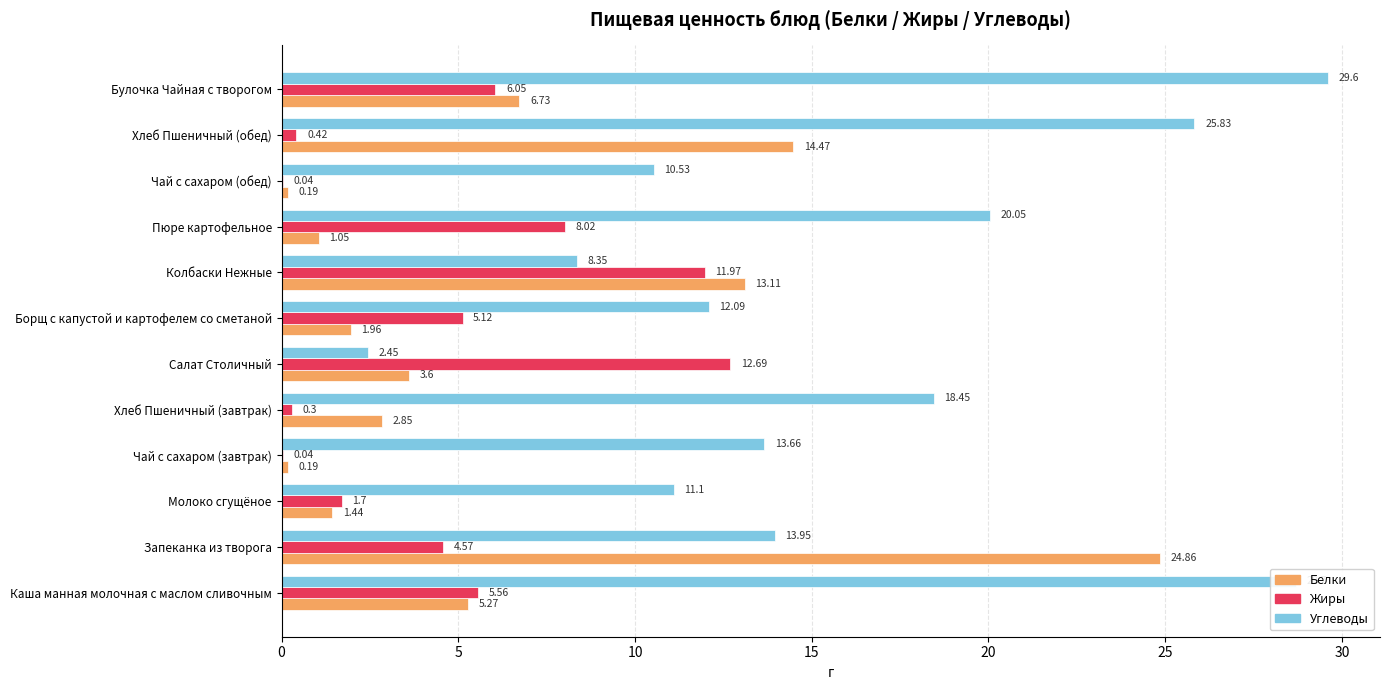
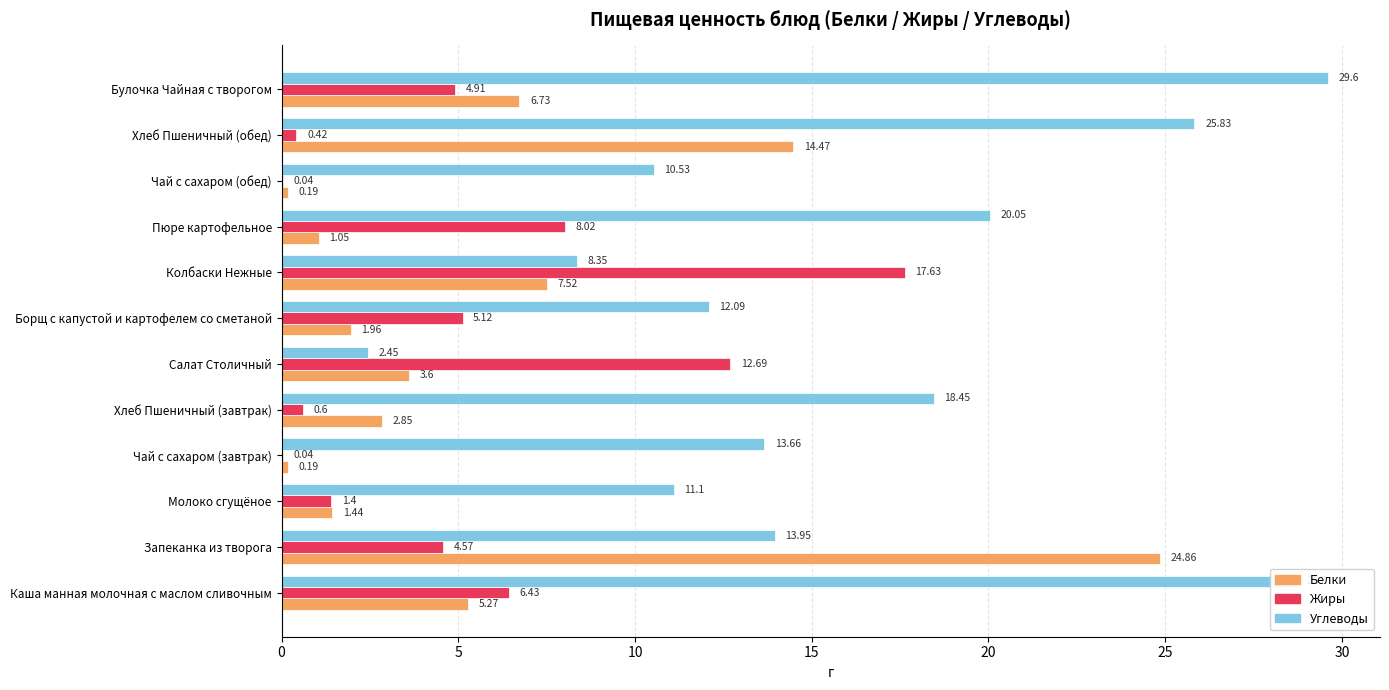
  {
    "Белки": {
      "Булочка Чайная с творогом": 6.73,
      "Хлеб Пшеничный (обед)": 14.47,
      "Чай с сахаром (обед)": 0.19,
      "Пюре картофельное": 1.05,
-     "Колбаски Нежные": 13.11,
+     "Колбаски Нежные": 7.52,
      "Борщ с капустой и картофелем со сметаной": 1.96,
      "Салат Столичный": 3.6,
      "Хлеб Пшеничный (завтрак)": 2.85,
      "Чай с сахаром (завтрак)": 0.19,
      "Молоко сгущёное": 1.44,
      "Запеканка из творога": 24.86,
      "Каша манная молочная с маслом сливочным": 5.27
    },
    "Жиры": {
-     "Булочка Чайная с творогом": 6.05,
+     "Булочка Чайная с творогом": 4.91,
      "Хлеб Пшеничный (обед)": 0.42,
      "Чай с сахаром (обед)": 0.04,
      "Пюре картофельное": 8.02,
-     "Колбаски Нежные": 11.97,
+     "Колбаски Нежные": 17.63,
      "Борщ с капустой и картофелем со сметаной": 5.12,
      "Салат Столичный": 12.69,
-     "Хлеб Пшеничный (завтрак)": 0.3,
+     "Хлеб Пшеничный (завтрак)": 0.6,
      "Чай с сахаром (завтрак)": 0.04,
-     "Молоко сгущёное": 1.7,
+     "Молоко сгущёное": 1.4,
      "Запеканка из творога": 4.57,
-     "Каша манная молочная с маслом сливочным": 5.56
+     "Каша манная молочная с маслом сливочным": 6.43
    },
    "Углеводы": {
      "Булочка Чайная с творогом": 29.6,
      "Хлеб Пшеничный (обед)": 25.83,
      "Чай с сахаром (обед)": 10.53,
      "Пюре картофельное": 20.05,
      "Колбаски Нежные": 8.35,
      "Борщ с капустой и картофелем со сметаной": 12.09,
      "Салат Столичный": 2.45,
      "Хлеб Пшеничный (завтрак)": 18.45,
      "Чай с сахаром (завтрак)": 13.66,
      "Молоко сгущёное": 11.1,
      "Запеканка из творога": 13.95
    }
  }
